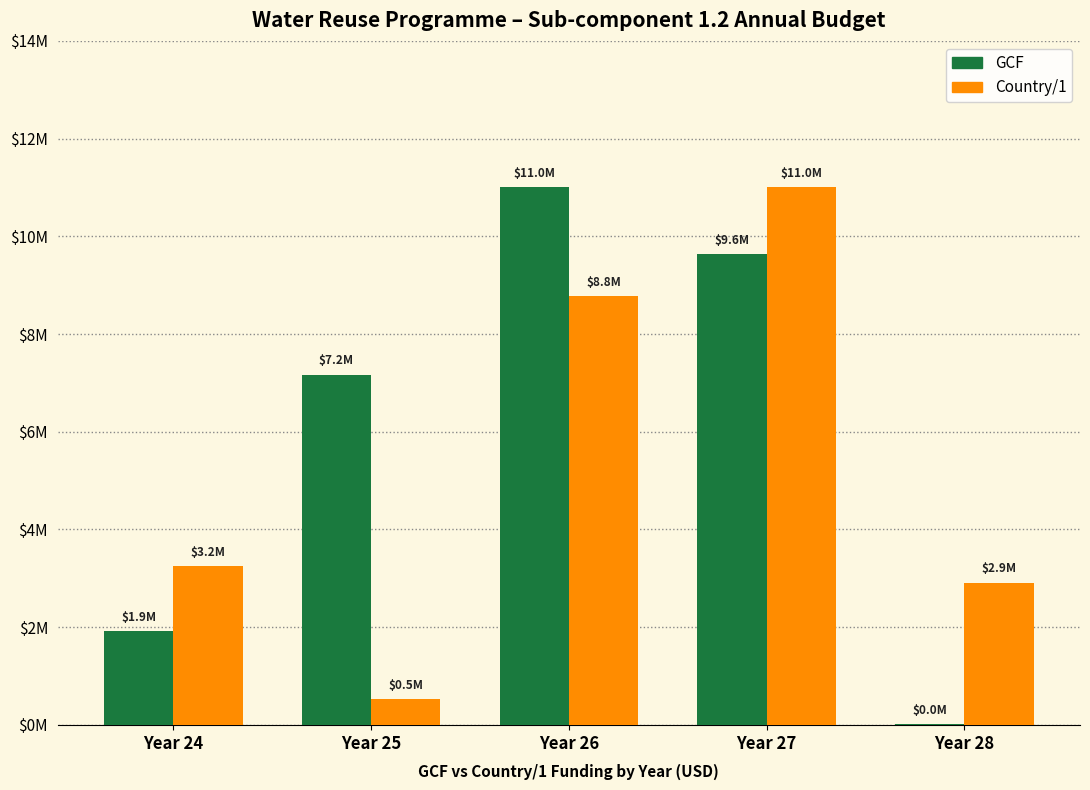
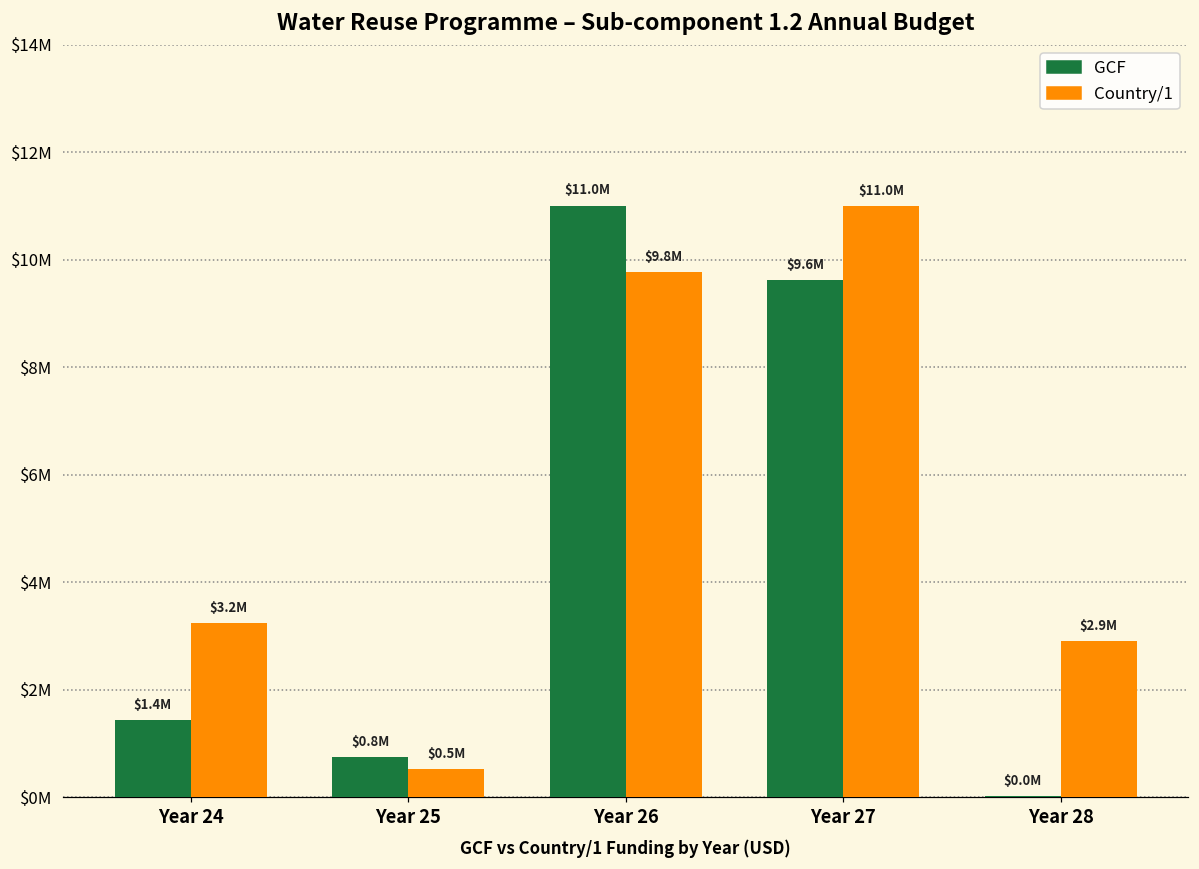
  {
    "GCF": {
-     "Year 24": "$1.9M",
-     "Year 25": "$7.2M",
+     "Year 24": "$1.4M",
+     "Year 25": "$0.8M",
      "Year 26": "$11.0M",
      "Year 27": "$9.6M"
    },
    "Country/1": {
      "Year 24": "$3.2M",
      "Year 25": "$0.5M",
-     "Year 26": "$8.8M",
+     "Year 26": "$9.8M",
      "Year 27": "$11.0M",
      "Year 28": "$2.9M"
    }
  }
